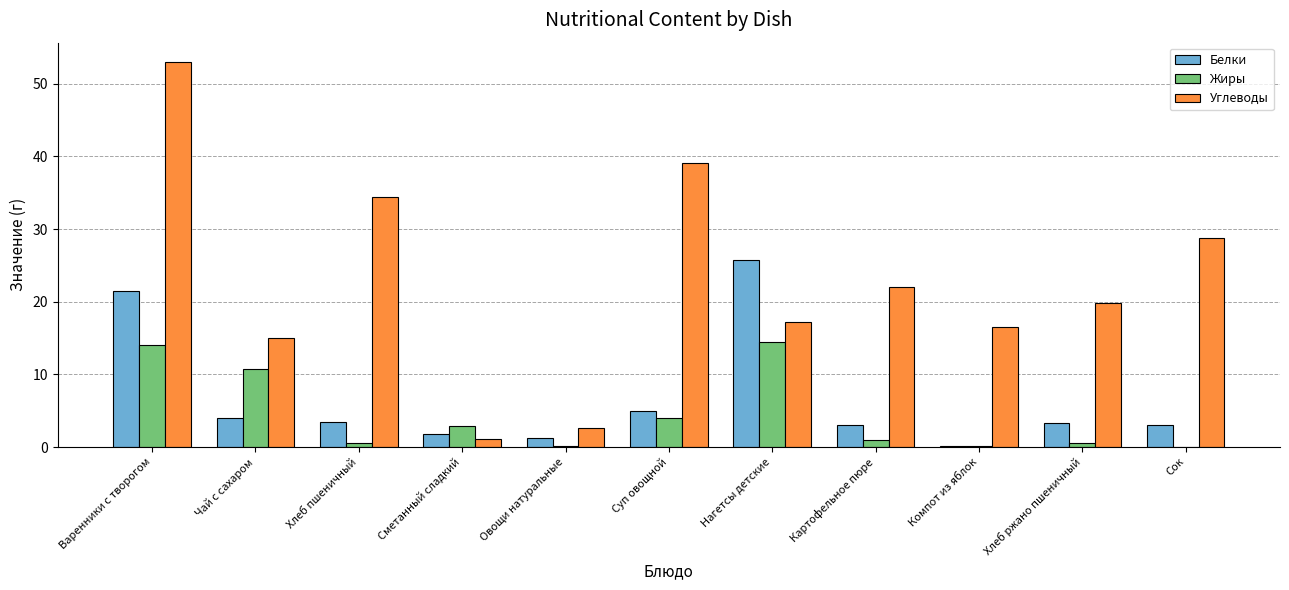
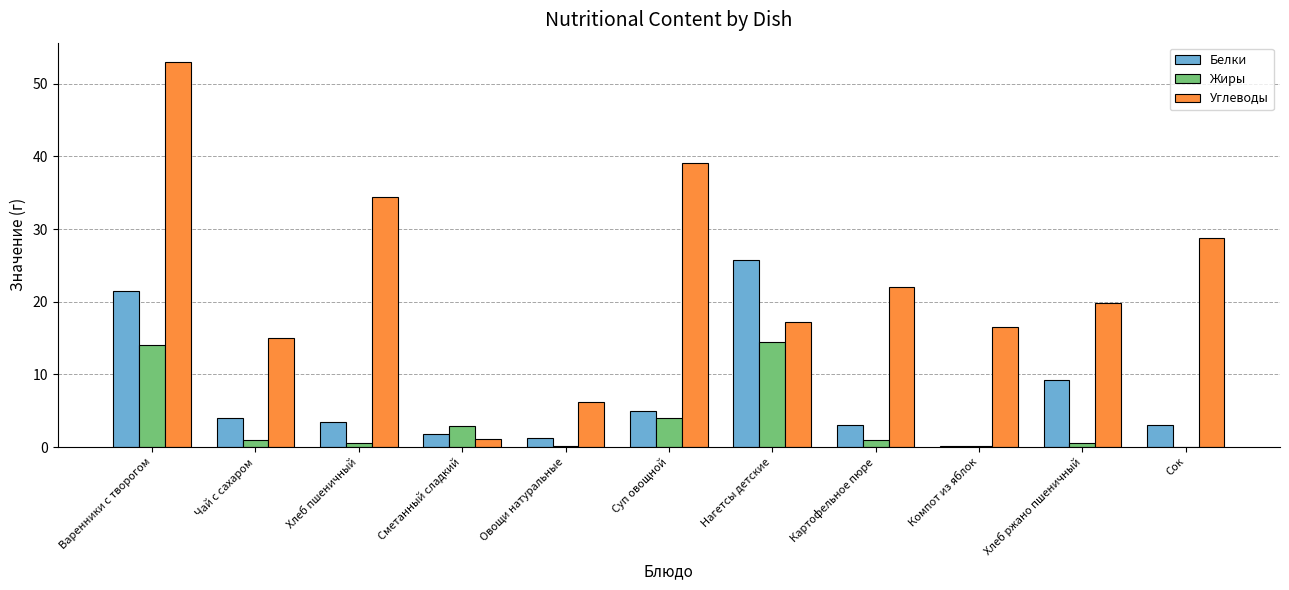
  {
    "Белки": {
      "Варенники с творогом": 21,
      "Чай с сахаром": 4,
      "Хлеб пшеничный": 3,
      "Сметанный сладкий": 2,
      "Овощи натуральные": 1,
      "Суп овощной": 5,
      "Нагетсы детские": 26,
      "Картофельное пюре": 3,
-     "Хлеб ржано пшеничный": 3,
+     "Хлеб ржано пшеничный": 9,
      "Сок": 3
    },
    "Жиры": {
      "Варенники с творогом": 14,
-     "Чай с сахаром": 11,
+     "Чай с сахаром": 1,
      "Хлеб пшеничный": 1,
      "Сметанный сладкий": 3,
      "Суп овощной": 4,
      "Нагетсы детские": 15,
      "Картофельное пюре": 1,
      "Хлеб ржано пшеничный": 1,
      "Сок": 0
    },
    "Углеводы": {
      "Варенники с творогом": 53,
      "Чай с сахаром": 15,
      "Хлеб пшеничный": 34,
      "Сметанный сладкий": 1,
-     "Овощи натуральные": 3,
+     "Овощи натуральные": 6,
      "Суп овощной": 39,
      "Нагетсы детские": 17,
      "Картофельное пюре": 22,
      "Компот из яблок": 16,
      "Хлеб ржано пшеничный": 20,
      "Сок": 29
    }
  }
